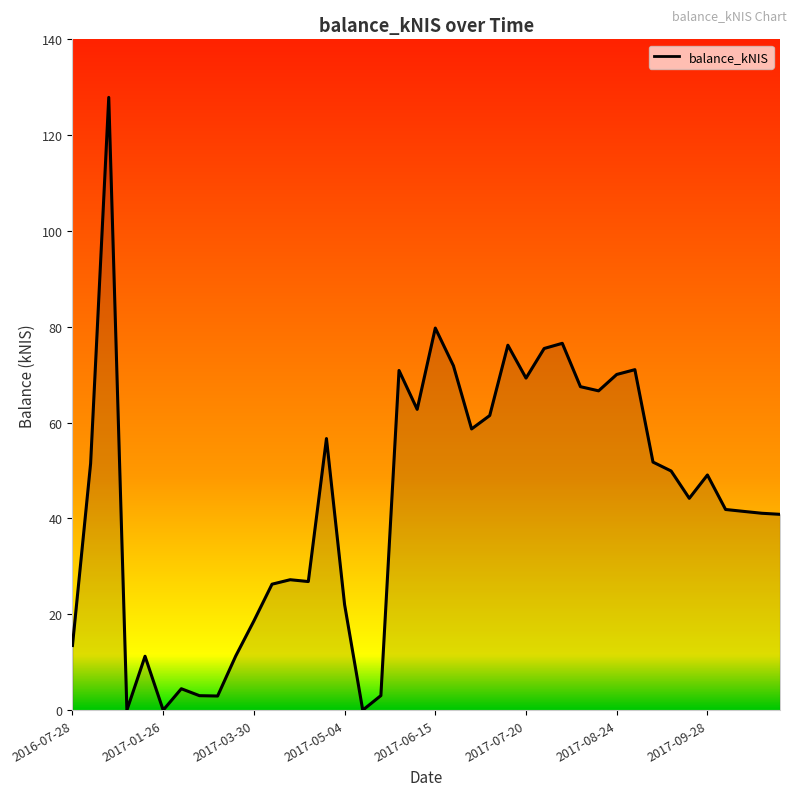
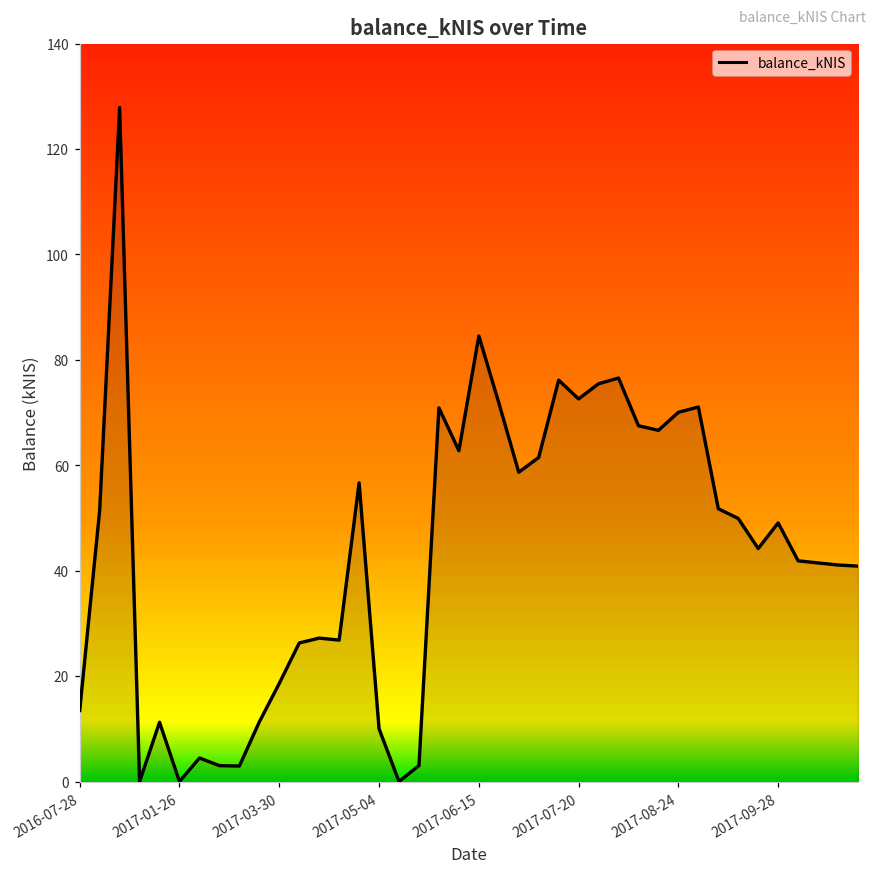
  {
    "2016-07-28": 13,
    "2017-01-26": 0,
    "2017-03-30": 19,
-   "2017-05-04": 22,
-   "2017-06-15": 80,
-   "2017-07-20": 69,
+   "2017-05-04": 10,
+   "2017-06-15": 85,
+   "2017-07-20": 73,
    "2017-08-24": 70,
    "2017-09-28": 49
  }
